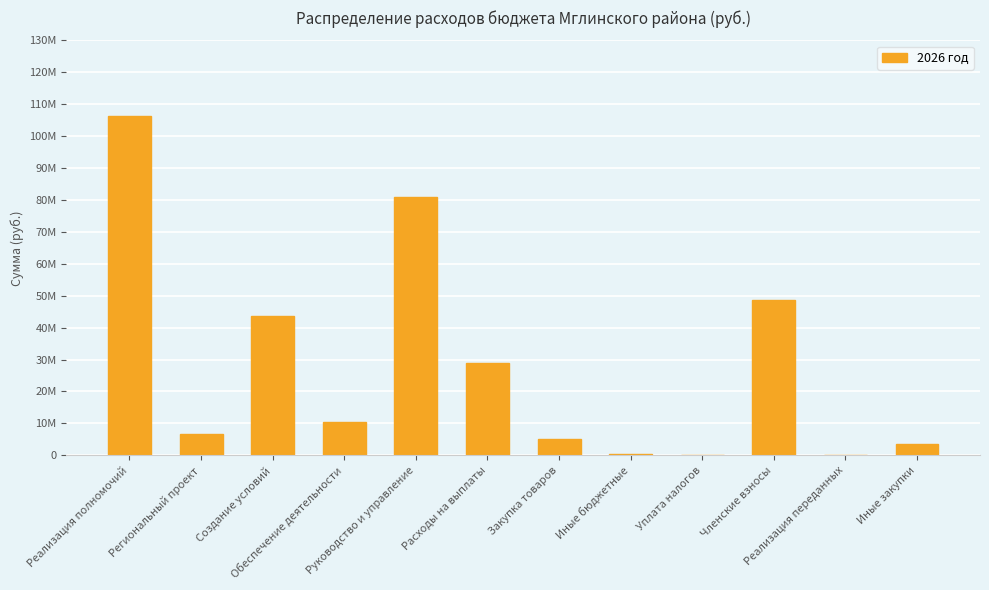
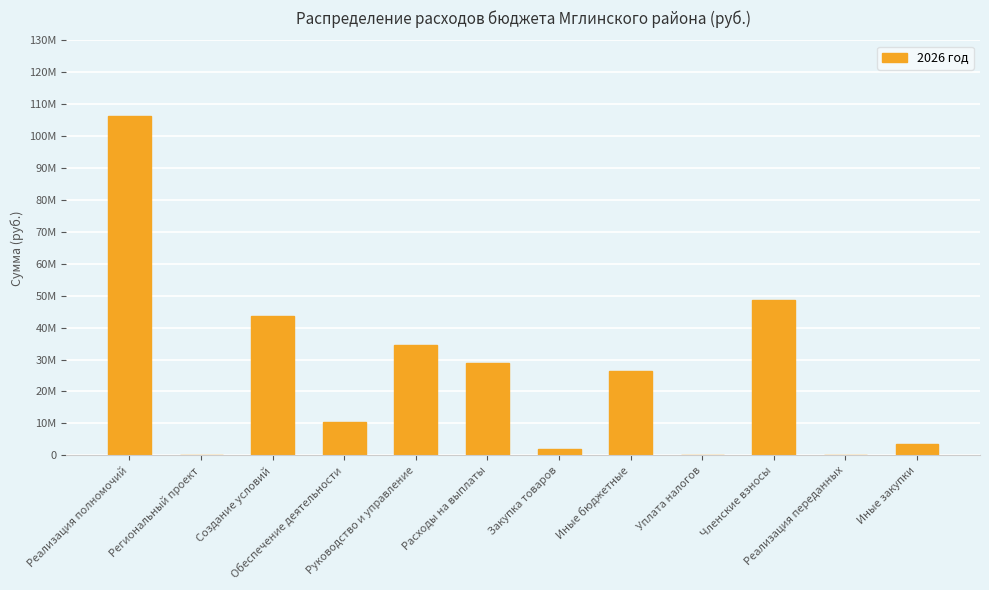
  {
    "Реализация полномочий": 106000000,
-   "Региональный проект": 7000000,
+   "Региональный проект": 0,
    "Создание условий": 44000000,
    "Обеспечение деятельности": 11000000,
-   "Руководство и управление": 81000000,
+   "Руководство и управление": 35000000,
    "Расходы на выплаты": 29000000,
-   "Закупка товаров": 5000000,
-   "Иные бюджетные": 1000000,
+   "Закупка товаров": 2000000,
+   "Иные бюджетные": 26000000,
    "Членские взносы": 49000000,
    "Иные закупки": 4000000
  }
